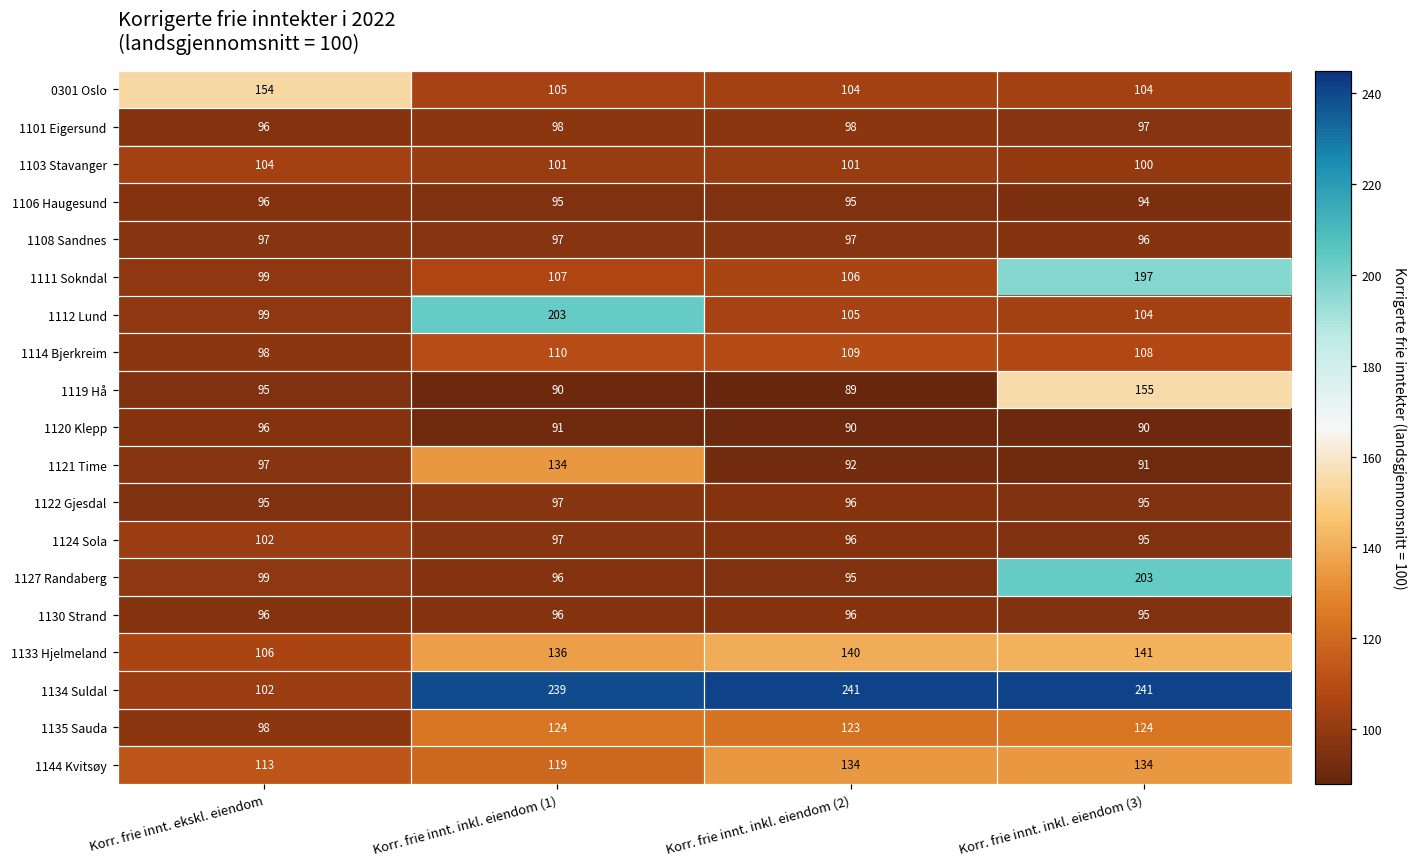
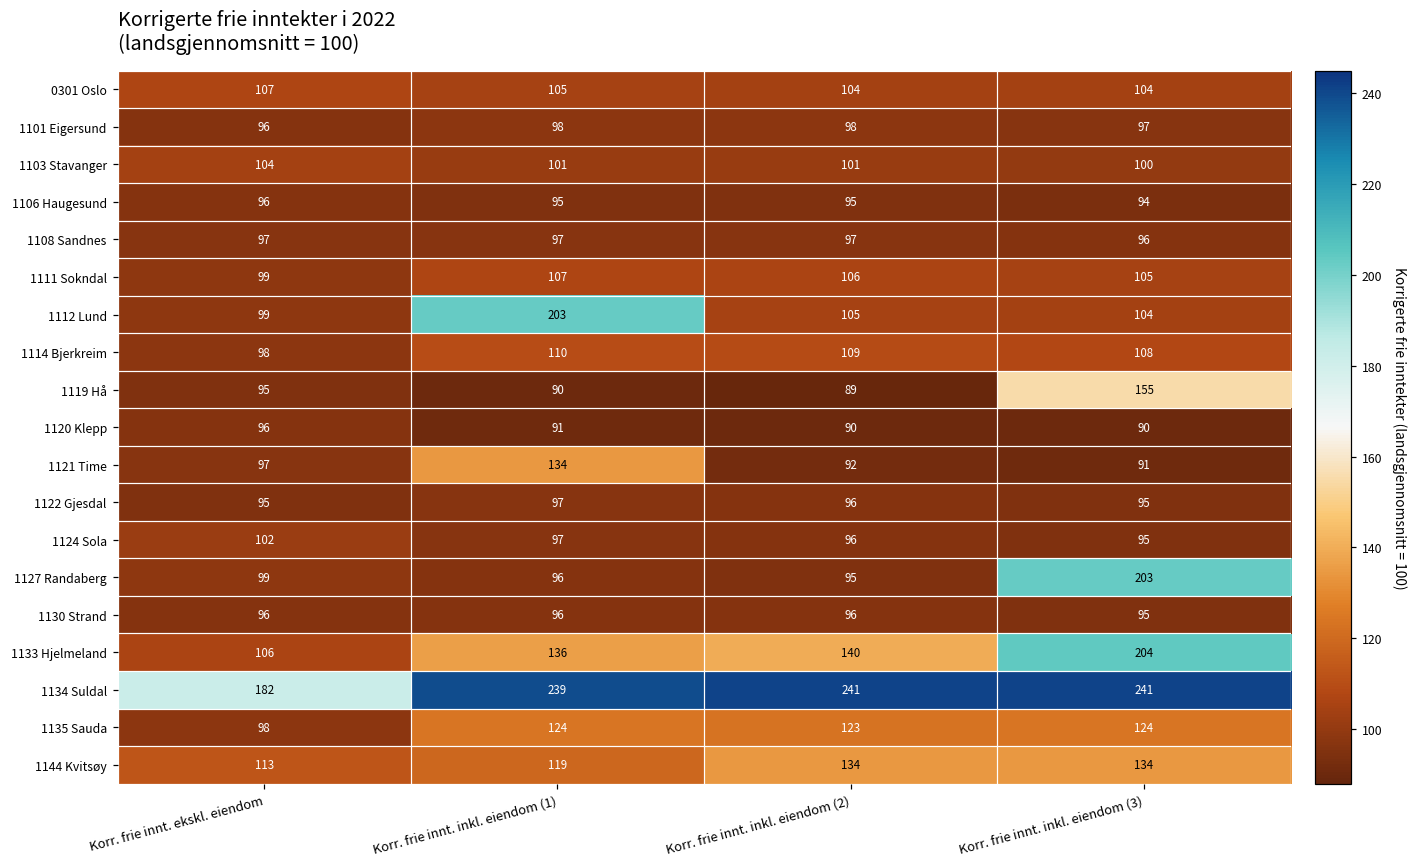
  {
    "0301 Oslo": {
-     "Korr. frie innt. ekskl. eiendom": 154,
+     "Korr. frie innt. ekskl. eiendom": 107,
      "Korr. frie innt. inkl. eiendom (1)": 105,
      "Korr. frie innt. inkl. eiendom (2)": 104,
      "Korr. frie innt. inkl. eiendom (3)": 104
    },
    "1101 Eigersund": {
      "Korr. frie innt. ekskl. eiendom": 96,
      "Korr. frie innt. inkl. eiendom (1)": 98,
      "Korr. frie innt. inkl. eiendom (2)": 98,
      "Korr. frie innt. inkl. eiendom (3)": 97
    },
    "1103 Stavanger": {
      "Korr. frie innt. ekskl. eiendom": 104,
      "Korr. frie innt. inkl. eiendom (1)": 101,
      "Korr. frie innt. inkl. eiendom (2)": 101,
      "Korr. frie innt. inkl. eiendom (3)": 100
    },
    "1106 Haugesund": {
      "Korr. frie innt. ekskl. eiendom": 96,
      "Korr. frie innt. inkl. eiendom (1)": 95,
      "Korr. frie innt. inkl. eiendom (2)": 95,
      "Korr. frie innt. inkl. eiendom (3)": 94
    },
    "1108 Sandnes": {
      "Korr. frie innt. ekskl. eiendom": 97,
      "Korr. frie innt. inkl. eiendom (1)": 97,
      "Korr. frie innt. inkl. eiendom (2)": 97,
      "Korr. frie innt. inkl. eiendom (3)": 96
    },
    "1111 Sokndal": {
      "Korr. frie innt. ekskl. eiendom": 99,
      "Korr. frie innt. inkl. eiendom (1)": 107,
      "Korr. frie innt. inkl. eiendom (2)": 106,
-     "Korr. frie innt. inkl. eiendom (3)": 197
+     "Korr. frie innt. inkl. eiendom (3)": 105
    },
    "1112 Lund": {
      "Korr. frie innt. ekskl. eiendom": 99,
      "Korr. frie innt. inkl. eiendom (1)": 203,
      "Korr. frie innt. inkl. eiendom (2)": 105,
      "Korr. frie innt. inkl. eiendom (3)": 104
    },
    "1114 Bjerkreim": {
      "Korr. frie innt. ekskl. eiendom": 98,
      "Korr. frie innt. inkl. eiendom (1)": 110,
      "Korr. frie innt. inkl. eiendom (2)": 109,
      "Korr. frie innt. inkl. eiendom (3)": 108
    },
    "1119 Hå": {
      "Korr. frie innt. ekskl. eiendom": 95,
      "Korr. frie innt. inkl. eiendom (1)": 90,
      "Korr. frie innt. inkl. eiendom (2)": 89,
      "Korr. frie innt. inkl. eiendom (3)": 155
    },
    "1120 Klepp": {
      "Korr. frie innt. ekskl. eiendom": 96,
      "Korr. frie innt. inkl. eiendom (1)": 91,
      "Korr. frie innt. inkl. eiendom (2)": 90,
      "Korr. frie innt. inkl. eiendom (3)": 90
    },
    "1121 Time": {
      "Korr. frie innt. ekskl. eiendom": 97,
      "Korr. frie innt. inkl. eiendom (1)": 134,
      "Korr. frie innt. inkl. eiendom (2)": 92,
      "Korr. frie innt. inkl. eiendom (3)": 91
    },
    "1122 Gjesdal": {
      "Korr. frie innt. ekskl. eiendom": 95,
      "Korr. frie innt. inkl. eiendom (1)": 97,
      "Korr. frie innt. inkl. eiendom (2)": 96,
      "Korr. frie innt. inkl. eiendom (3)": 95
    },
    "1124 Sola": {
      "Korr. frie innt. ekskl. eiendom": 102,
      "Korr. frie innt. inkl. eiendom (1)": 97,
      "Korr. frie innt. inkl. eiendom (2)": 96,
      "Korr. frie innt. inkl. eiendom (3)": 95
    },
    "1127 Randaberg": {
      "Korr. frie innt. ekskl. eiendom": 99,
      "Korr. frie innt. inkl. eiendom (1)": 96,
      "Korr. frie innt. inkl. eiendom (2)": 95,
      "Korr. frie innt. inkl. eiendom (3)": 203
    },
    "1130 Strand": {
      "Korr. frie innt. ekskl. eiendom": 96,
      "Korr. frie innt. inkl. eiendom (1)": 96,
      "Korr. frie innt. inkl. eiendom (2)": 96,
      "Korr. frie innt. inkl. eiendom (3)": 95
    },
    "1133 Hjelmeland": {
      "Korr. frie innt. ekskl. eiendom": 106,
      "Korr. frie innt. inkl. eiendom (1)": 136,
      "Korr. frie innt. inkl. eiendom (2)": 140,
-     "Korr. frie innt. inkl. eiendom (3)": 141
+     "Korr. frie innt. inkl. eiendom (3)": 204
    },
    "1134 Suldal": {
-     "Korr. frie innt. ekskl. eiendom": 102,
+     "Korr. frie innt. ekskl. eiendom": 182,
      "Korr. frie innt. inkl. eiendom (1)": 239,
      "Korr. frie innt. inkl. eiendom (2)": 241,
      "Korr. frie innt. inkl. eiendom (3)": 241
    },
    "1135 Sauda": {
      "Korr. frie innt. ekskl. eiendom": 98,
      "Korr. frie innt. inkl. eiendom (1)": 124,
      "Korr. frie innt. inkl. eiendom (2)": 123,
      "Korr. frie innt. inkl. eiendom (3)": 124
    },
    "1144 Kvitsøy": {
      "Korr. frie innt. ekskl. eiendom": 113,
      "Korr. frie innt. inkl. eiendom (1)": 119,
      "Korr. frie innt. inkl. eiendom (2)": 134,
      "Korr. frie innt. inkl. eiendom (3)": 134
    }
  }
